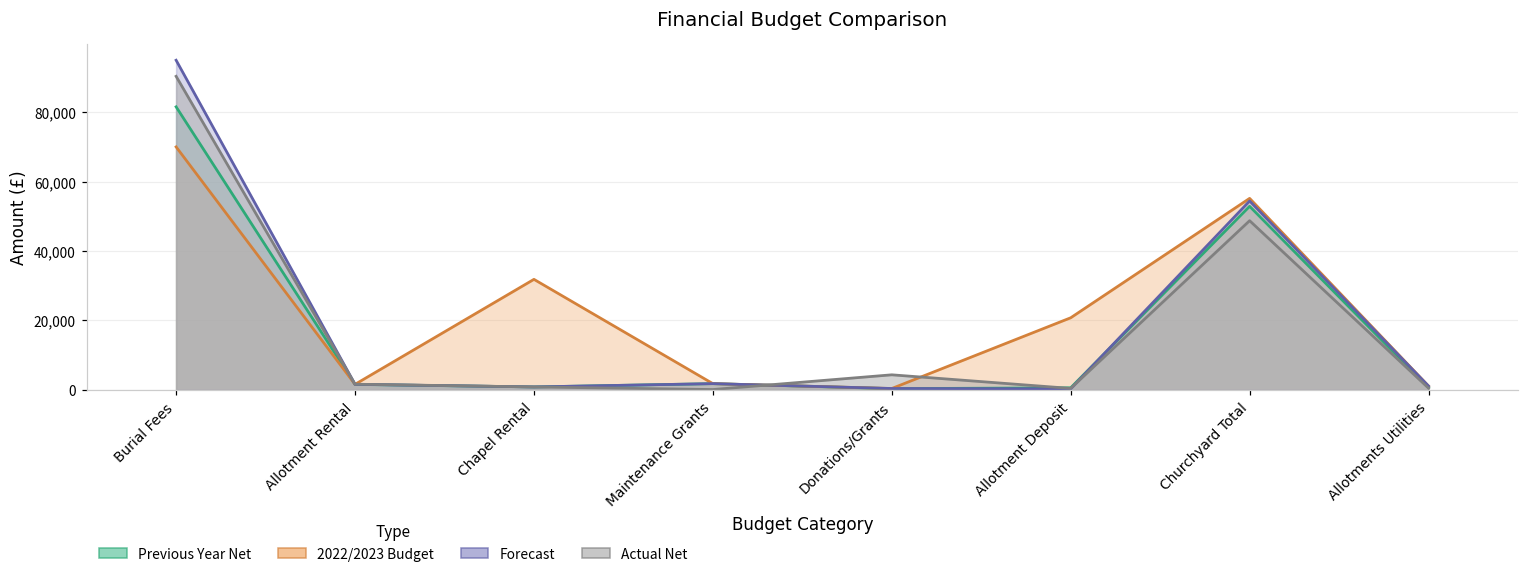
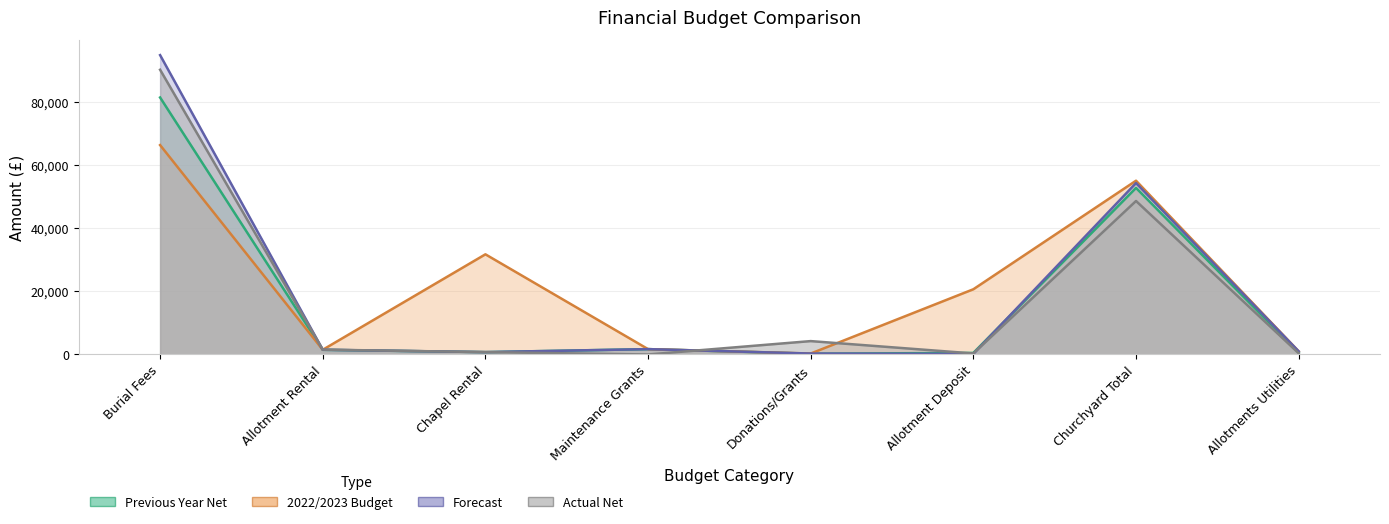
  {
    "2022/2023 Budget": {
-     "Burial Fees": "70,000",
+     "Burial Fees": "66,000",
      "Chapel Rental": "32,000",
      "Allotment Deposit": "21,000"
    }
  }
